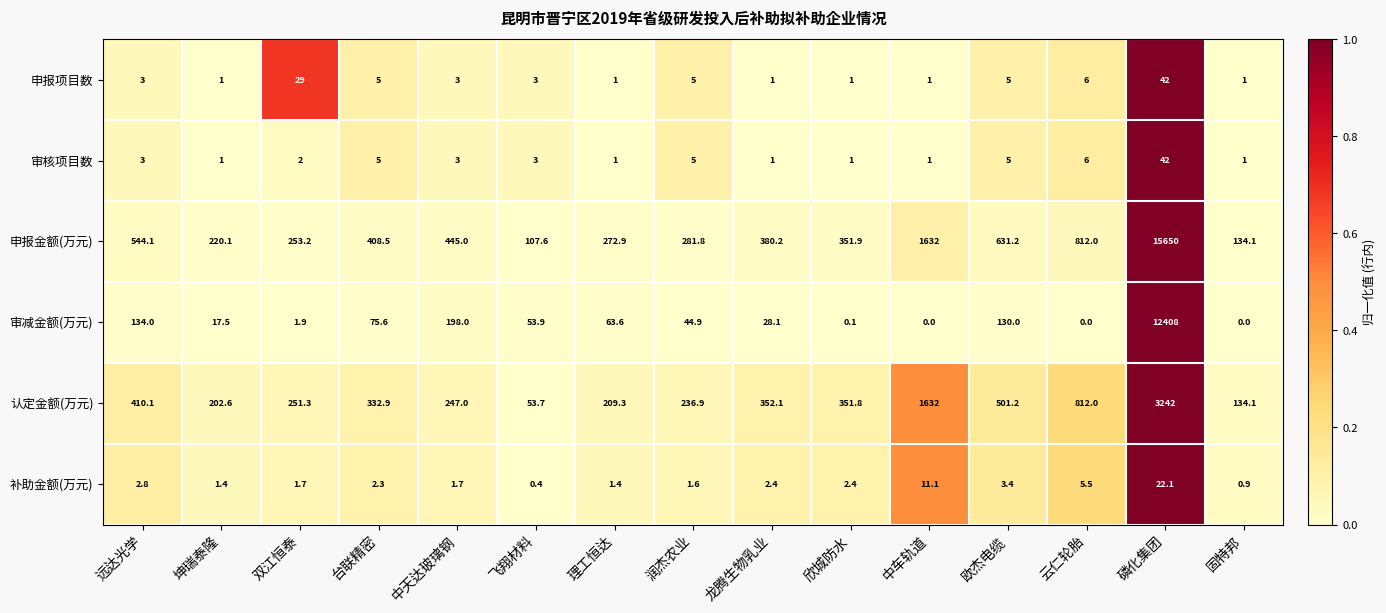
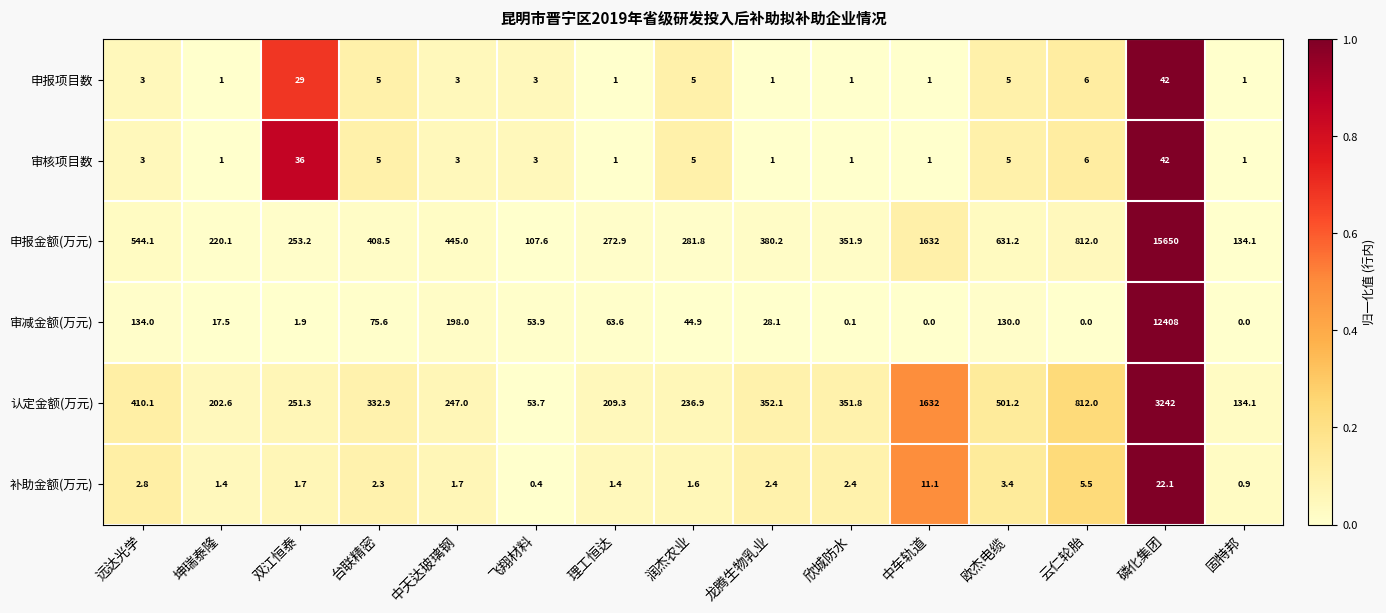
  {
    "申报项目数": {
      "远达光学": 3,
      "坤瑞泰隆": 1,
      "双江恒泰": 29,
      "台联精密": 5,
      "中天达玻璃钢": 3,
      "飞翔材料": 3,
      "理工恒达": 1,
      "润杰农业": 5,
      "龙腾生物乳业": 1,
      "欣城防水": 1,
      "中车轨道": 1,
      "欧杰电缆": 5,
      "云仁轮胎": 6,
      "磷化集团": 42,
      "固特邦": 1
    },
    "审核项目数": {
      "远达光学": 3,
      "坤瑞泰隆": 1,
-     "双江恒泰": 2,
+     "双江恒泰": 36,
      "台联精密": 5,
      "中天达玻璃钢": 3,
      "飞翔材料": 3,
      "理工恒达": 1,
      "润杰农业": 5,
      "龙腾生物乳业": 1,
      "欣城防水": 1,
      "中车轨道": 1,
      "欧杰电缆": 5,
      "云仁轮胎": 6,
      "磷化集团": 42,
      "固特邦": 1
    },
    "申报金额(万元)": {
      "远达光学": 544.1,
      "坤瑞泰隆": 220.1,
      "双江恒泰": 253.2,
      "台联精密": 408.5,
      "中天达玻璃钢": 445.0,
      "飞翔材料": 107.6,
      "理工恒达": 272.9,
      "润杰农业": 281.8,
      "龙腾生物乳业": 380.2,
      "欣城防水": 351.9,
      "中车轨道": 1632,
      "欧杰电缆": 631.2,
      "云仁轮胎": 812.0,
      "磷化集团": 15650,
      "固特邦": 134.1
    },
    "审减金额(万元)": {
      "远达光学": 134.0,
      "坤瑞泰隆": 17.5,
      "双江恒泰": 1.9,
      "台联精密": 75.6,
      "中天达玻璃钢": 198.0,
      "飞翔材料": 53.9,
      "理工恒达": 63.6,
      "润杰农业": 44.9,
      "龙腾生物乳业": 28.1,
      "欣城防水": 0.1,
      "中车轨道": 0.0,
      "欧杰电缆": 130.0,
      "云仁轮胎": 0.0,
      "磷化集团": 12408,
      "固特邦": 0.0
    },
    "认定金额(万元)": {
      "远达光学": 410.1,
      "坤瑞泰隆": 202.6,
      "双江恒泰": 251.3,
      "台联精密": 332.9,
      "中天达玻璃钢": 247.0,
      "飞翔材料": 53.7,
      "理工恒达": 209.3,
      "润杰农业": 236.9,
      "龙腾生物乳业": 352.1,
      "欣城防水": 351.8,
      "中车轨道": 1632,
      "欧杰电缆": 501.2,
      "云仁轮胎": 812.0,
      "磷化集团": 3242,
      "固特邦": 134.1
    },
    "补助金额(万元)": {
      "远达光学": 2.8,
      "坤瑞泰隆": 1.4,
      "双江恒泰": 1.7,
      "台联精密": 2.3,
      "中天达玻璃钢": 1.7,
      "飞翔材料": 0.4,
      "理工恒达": 1.4,
      "润杰农业": 1.6,
      "龙腾生物乳业": 2.4,
      "欣城防水": 2.4,
      "中车轨道": 11.1,
      "欧杰电缆": 3.4,
      "云仁轮胎": 5.5,
      "磷化集团": 22.1,
      "固特邦": 0.9
    }
  }
